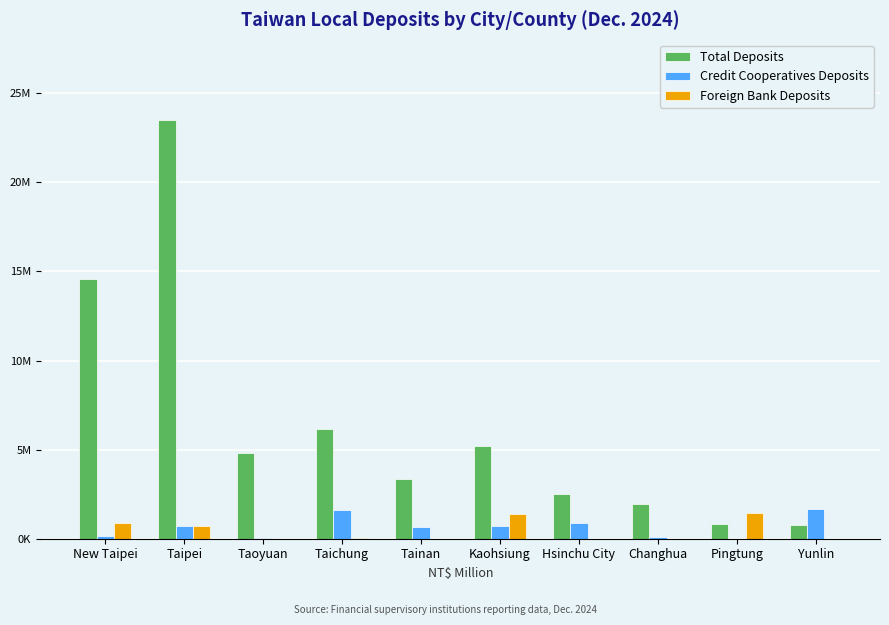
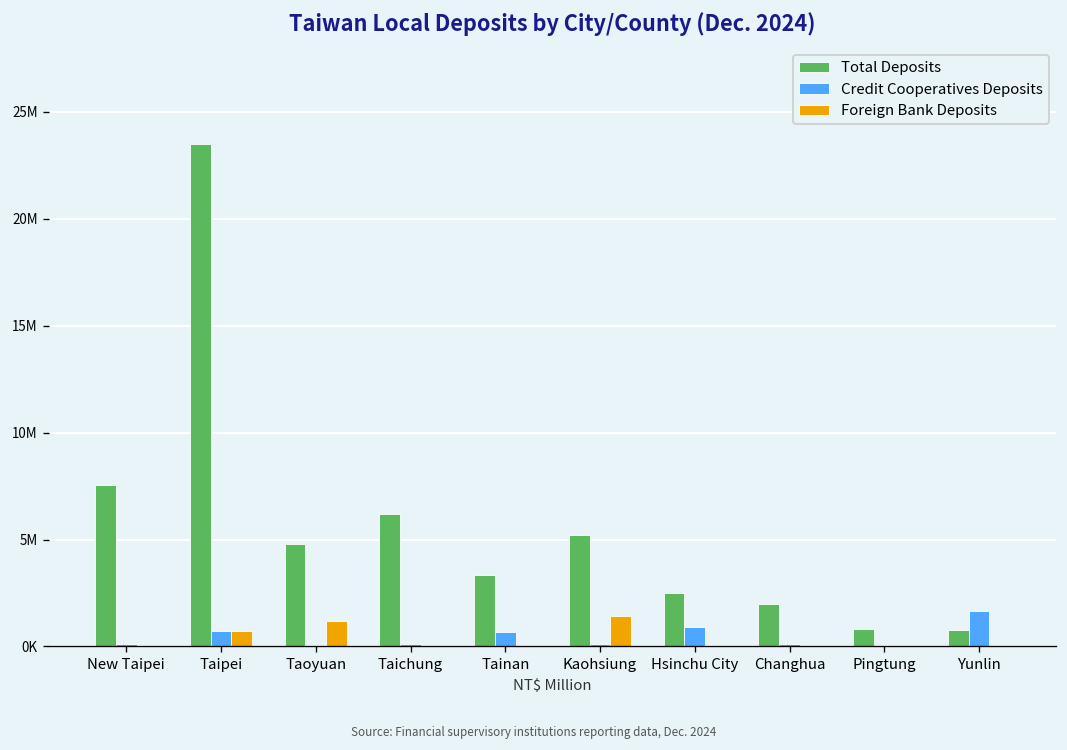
  {
    "Total Deposits": {
-     "New Taipei": 14600000,
+     "New Taipei": 7500000,
      "Taipei": 23500000,
      "Taoyuan": 4800000,
      "Taichung": 6200000,
      "Tainan": 3300000,
      "Kaohsiung": 5200000,
      "Hsinchu City": 2500000,
      "Changhua": 2000000,
      "Pingtung": 800000,
      "Yunlin": 800000
    },
    "Credit Cooperatives Deposits": {
      "Taipei": 700000,
-     "Taichung": 1600000,
+     "Taichung": 100000,
      "Tainan": 700000,
-     "Kaohsiung": 700000,
+     "Kaohsiung": 100000,
      "Hsinchu City": 900000,
      "Pingtung": 0,
      "Yunlin": 1700000
    },
    "Foreign Bank Deposits": {
-     "New Taipei": 900000,
+     "New Taipei": 0,
      "Taipei": 700000,
-     "Taoyuan": 0,
+     "Taoyuan": 1200000,
      "Tainan": 0,
      "Kaohsiung": 1400000,
      "Hsinchu City": 0,
      "Changhua": 0,
-     "Pingtung": 1500000,
+     "Pingtung": 0,
      "Yunlin": 0
    }
  }
